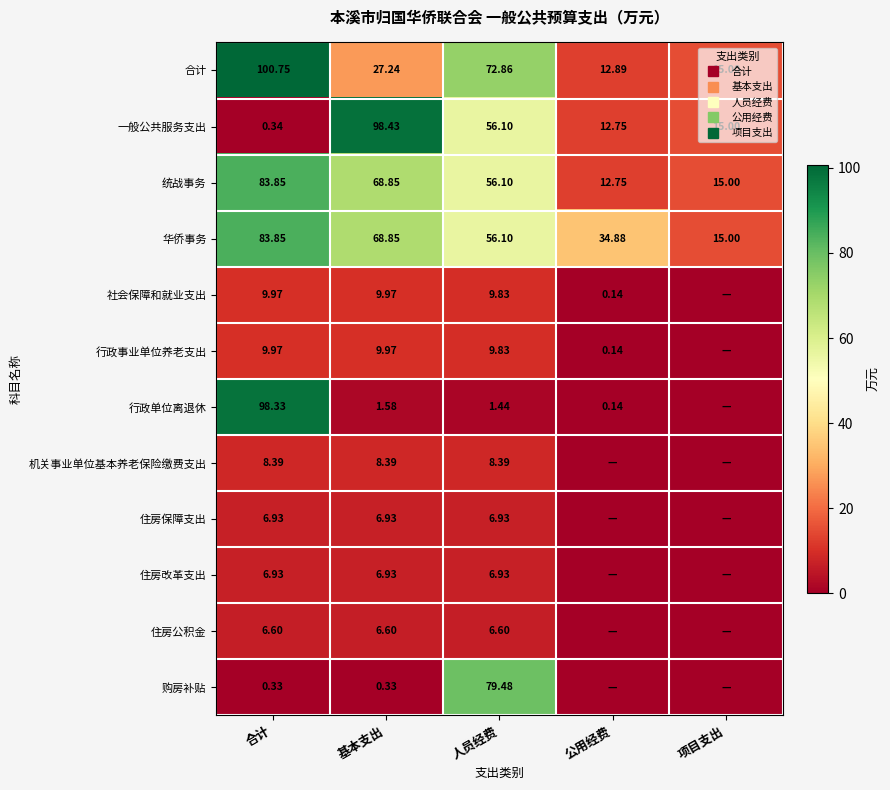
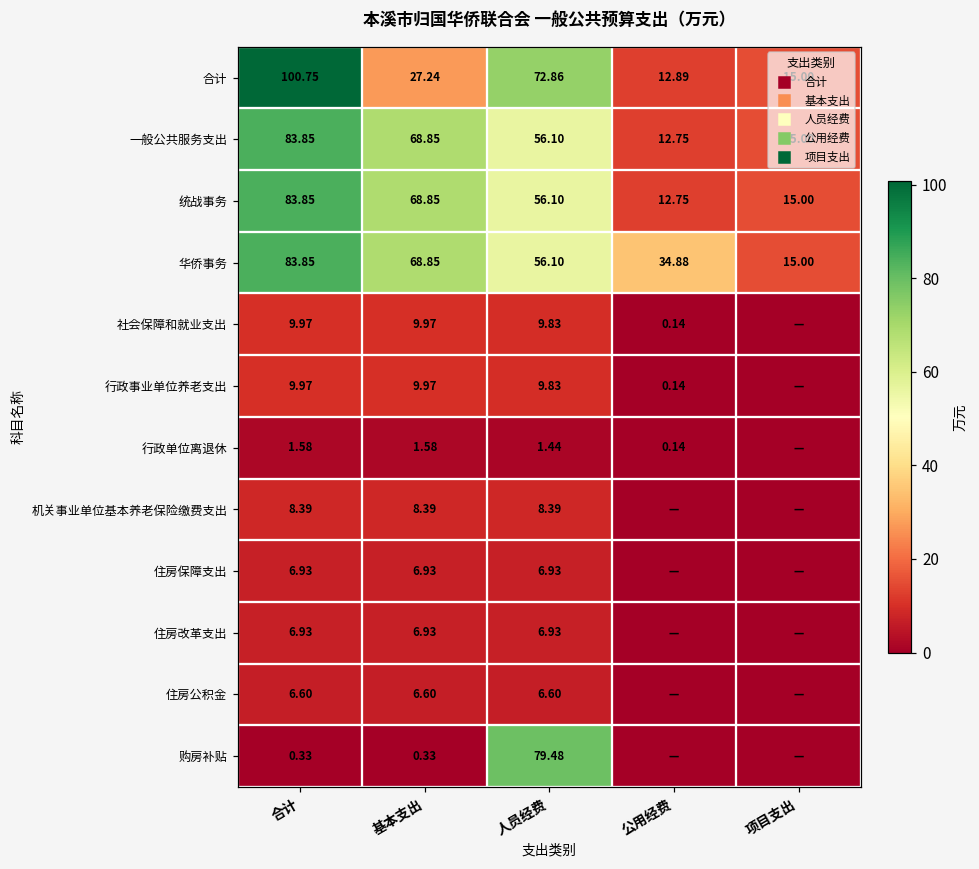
  {
    "合计": {
      "合计": 100.75,
      "基本支出": 27.24,
      "人员经费": 72.86,
      "公用经费": 12.89
    },
    "一般公共服务支出": {
-     "合计": 0.34,
-     "基本支出": 98.43,
+     "合计": 83.85,
+     "基本支出": 68.85,
      "人员经费": 56.10,
      "公用经费": 12.75
    },
    "统战事务": {
      "合计": 83.85,
      "基本支出": 68.85,
      "人员经费": 56.10,
      "公用经费": 12.75,
      "项目支出": 15.00
    },
    "华侨事务": {
      "合计": 83.85,
      "基本支出": 68.85,
      "人员经费": 56.10,
      "公用经费": 34.88,
      "项目支出": 15.00
    },
    "社会保障和就业支出": {
      "合计": 9.97,
      "基本支出": 9.97,
      "人员经费": 9.83,
      "公用经费": 0.14
    },
    "行政事业单位养老支出": {
      "合计": 9.97,
      "基本支出": 9.97,
      "人员经费": 9.83,
      "公用经费": 0.14
    },
    "行政单位离退休": {
-     "合计": 98.33,
+     "合计": 1.58,
      "基本支出": 1.58,
      "人员经费": 1.44,
      "公用经费": 0.14
    },
    "机关事业单位基本养老保险缴费支出": {
      "合计": 8.39,
      "基本支出": 8.39,
      "人员经费": 8.39
    },
    "住房保障支出": {
      "合计": 6.93,
      "基本支出": 6.93,
      "人员经费": 6.93
    },
    "住房改革支出": {
      "合计": 6.93,
      "基本支出": 6.93,
      "人员经费": 6.93
    },
    "住房公积金": {
      "合计": 6.60,
      "基本支出": 6.60,
      "人员经费": 6.60
    },
    "购房补贴": {
      "合计": 0.33,
      "基本支出": 0.33,
      "人员经费": 79.48
    }
  }
